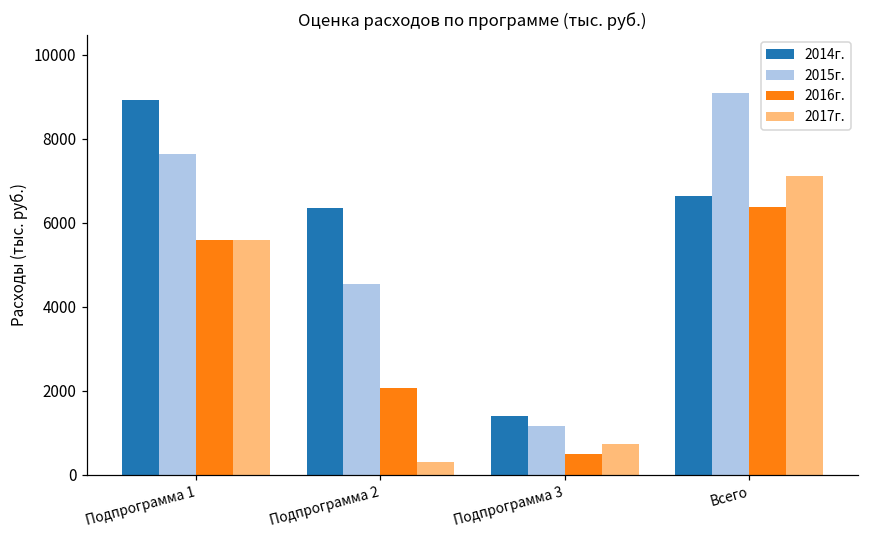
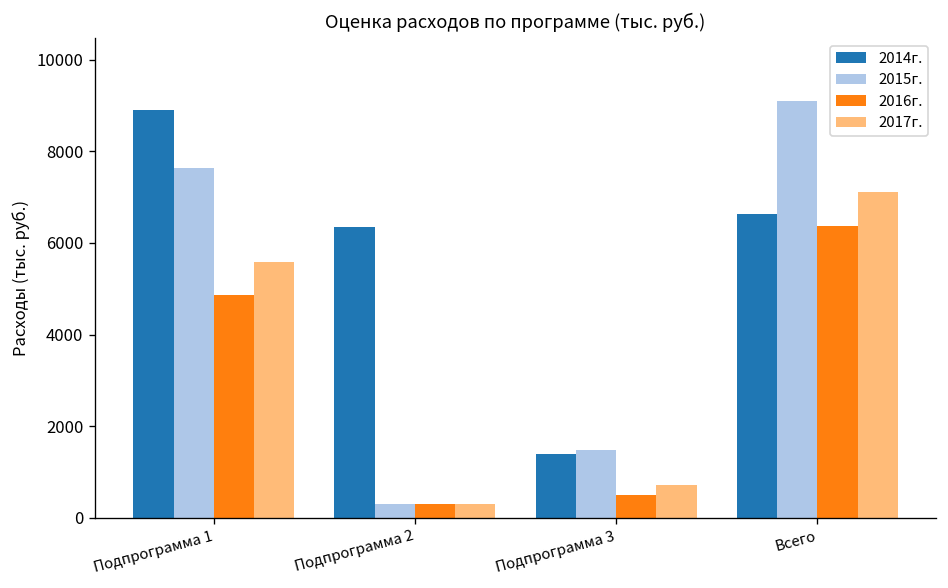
  {
    "2014г.": {
      "Подпрограмма 1": 8900,
      "Подпрограмма 2": 6400,
      "Подпрограмма 3": 1400,
      "Всего": 6600
    },
    "2015г.": {
      "Подпрограмма 1": 7600,
-     "Подпрограмма 2": 4500,
-     "Подпрограмма 3": 1200,
+     "Подпрограмма 2": 300,
+     "Подпрограмма 3": 1500,
      "Всего": 9100
    },
    "2016г.": {
-     "Подпрограмма 1": 5600,
-     "Подпрограмма 2": 2100,
+     "Подпрограмма 1": 4900,
+     "Подпрограмма 2": 300,
      "Подпрограмма 3": 500,
      "Всего": 6400
    },
    "2017г.": {
      "Подпрограмма 1": 5600,
      "Подпрограмма 2": 300,
      "Подпрограмма 3": 700,
      "Всего": 7100
    }
  }
